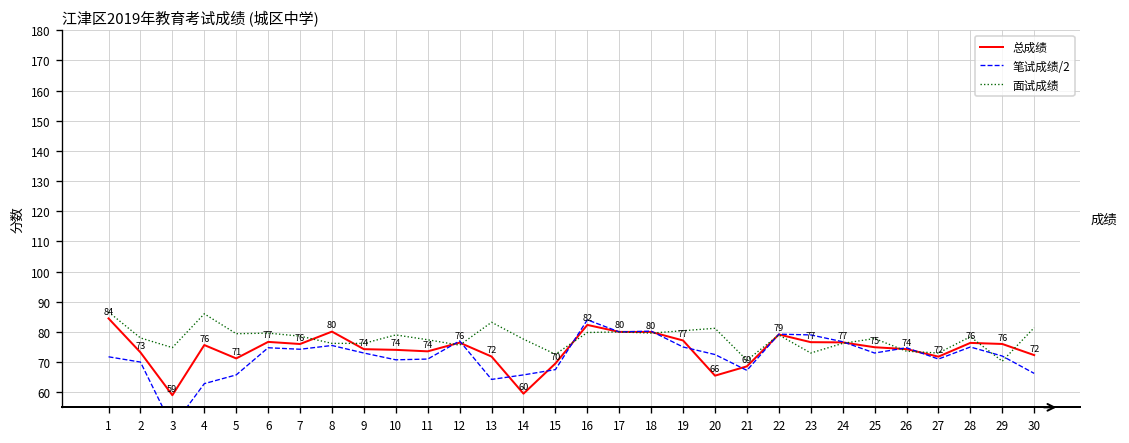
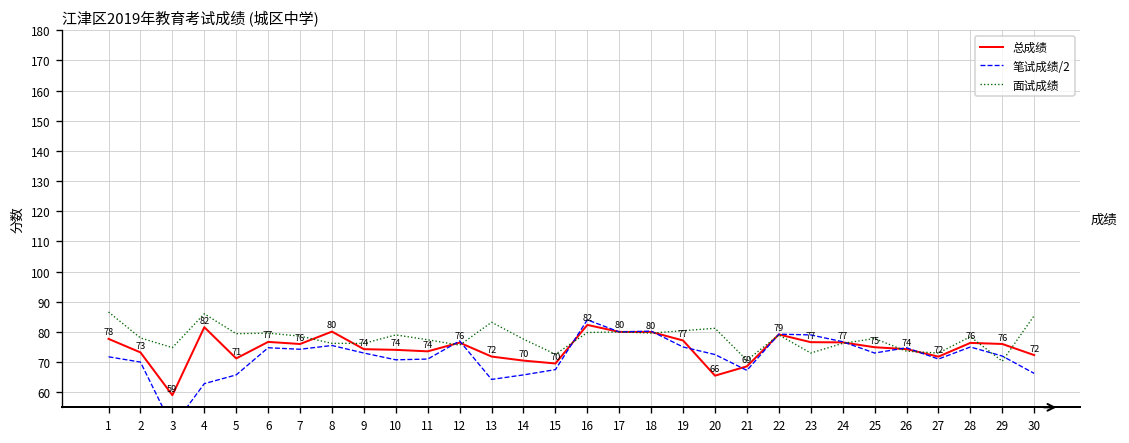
  {
    "总成绩": {
-     "1": 84,
+     "1": 78,
      "3": 59,
-     "4": 76,
+     "4": 82,
      "5": 71,
      "8": 80,
      "10": 74,
      "13": 72,
-     "14": 60,
+     "14": 70,
      "20": 66,
      "29": 76,
      "30": 72
    },
    "笔试成绩/2": {
      "1": 72,
      "2": 70,
      "4": 63,
      "5": 66,
      "6": 75,
      "7": 74,
      "9": 73,
      "10": 71,
      "11": 71,
      "13": 64,
      "14": 66,
      "15": 68,
      "19": 75,
      "20": 73,
      "21": 67,
      "25": 73,
      "28": 75,
      "30": 66
    },
    "面试成绩": {
      "3": 75,
      "4": 86,
      "5": 79,
      "13": 83,
      "14": 78,
      "20": 81,
      "23": 73,
      "29": 70,
-     "30": 81
+     "30": 85
    }
  }
